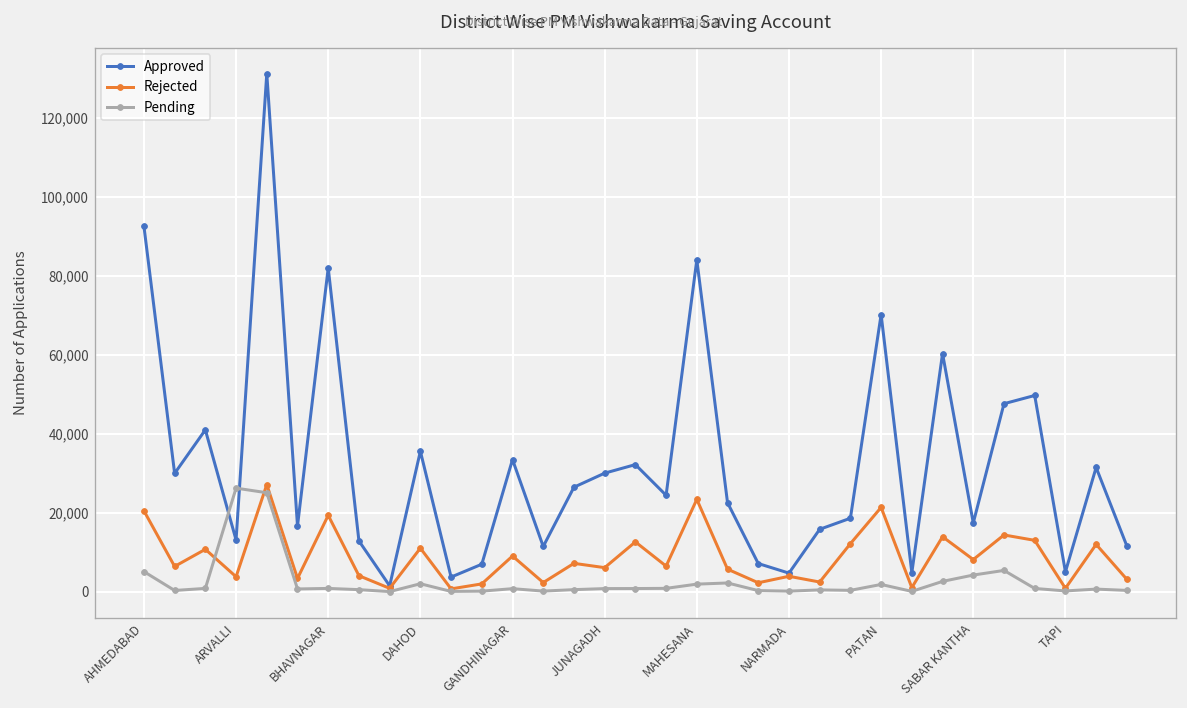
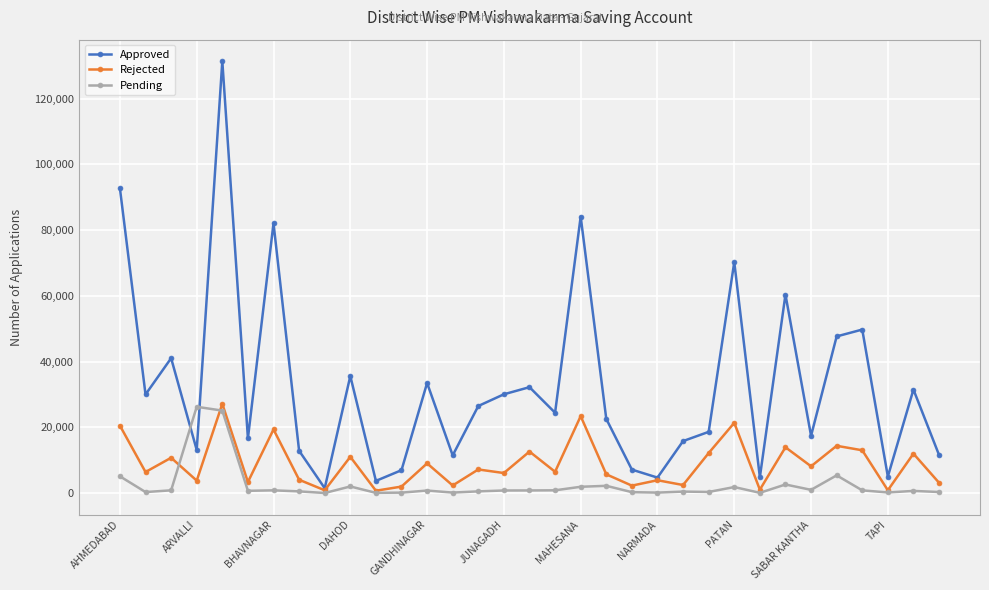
  {
    "Approved": {
      "AHMEDABAD": "93,000",
      "ARVALLI": "13,000",
      "BHAVNAGAR": "82,000",
      "DAHOD": "36,000",
      "GANDHINAGAR": "33,000",
      "JUNAGADH": "30,000",
      "MAHESANA": "84,000",
      "NARMADA": "5,000",
      "PATAN": "70,000",
      "SABAR KANTHA": "17,000",
      "TAPI": "5,000"
    },
    "Rejected": {
      "AHMEDABAD": "20,000",
      "ARVALLI": "4,000",
      "BHAVNAGAR": "19,000",
      "DAHOD": "11,000",
      "GANDHINAGAR": "9,000",
      "JUNAGADH": "6,000",
      "MAHESANA": "23,000",
      "NARMADA": "4,000",
      "PATAN": "21,000",
      "SABAR KANTHA": "8,000"
    },
    "Pending": {
      "AHMEDABAD": "5,000",
      "ARVALLI": "26,000",
      "BHAVNAGAR": "1,000",
      "DAHOD": "2,000",
      "GANDHINAGAR": "1,000",
      "JUNAGADH": "1,000",
      "MAHESANA": "2,000",
      "NARMADA": "0",
      "PATAN": "2,000",
-     "SABAR KANTHA": "4,000"
+     "SABAR KANTHA": "1,000"
    }
  }
